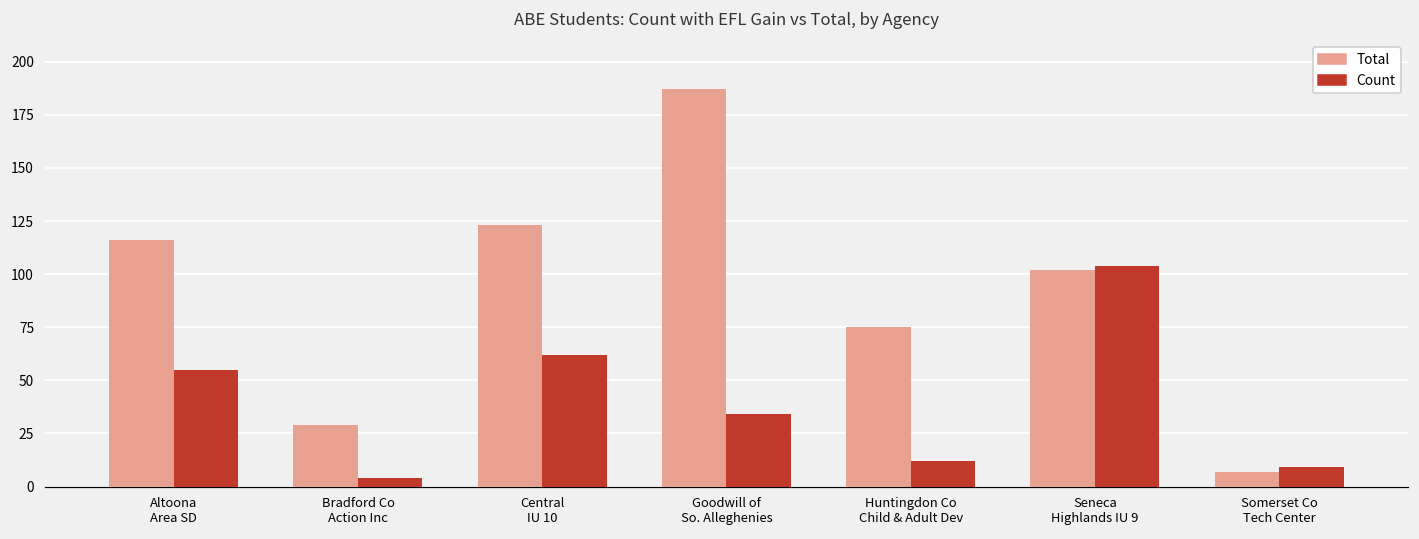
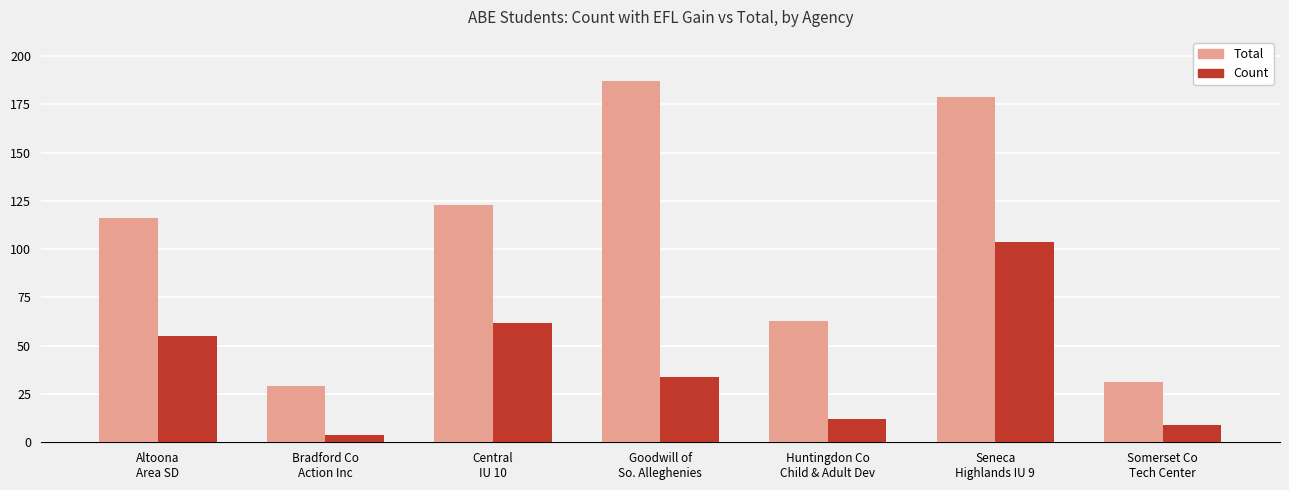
  {
    "Total": {
      "Altoona Area SD": 116,
      "Bradford Co Action Inc": 29,
      "Central IU 10": 123,
      "Goodwill of So. Alleghenies": 187,
-     "Huntingdon Co Child & Adult Dev": 75,
-     "Seneca Highlands IU 9": 102,
-     "Somerset Co Tech Center": 7
+     "Huntingdon Co Child & Adult Dev": 63,
+     "Seneca Highlands IU 9": 179,
+     "Somerset Co Tech Center": 31
    },
    "Count": {
      "Altoona Area SD": 55,
      "Bradford Co Action Inc": 4,
      "Central IU 10": 62,
      "Goodwill of So. Alleghenies": 34,
      "Huntingdon Co Child & Adult Dev": 12,
      "Seneca Highlands IU 9": 104,
      "Somerset Co Tech Center": 9
    }
  }
